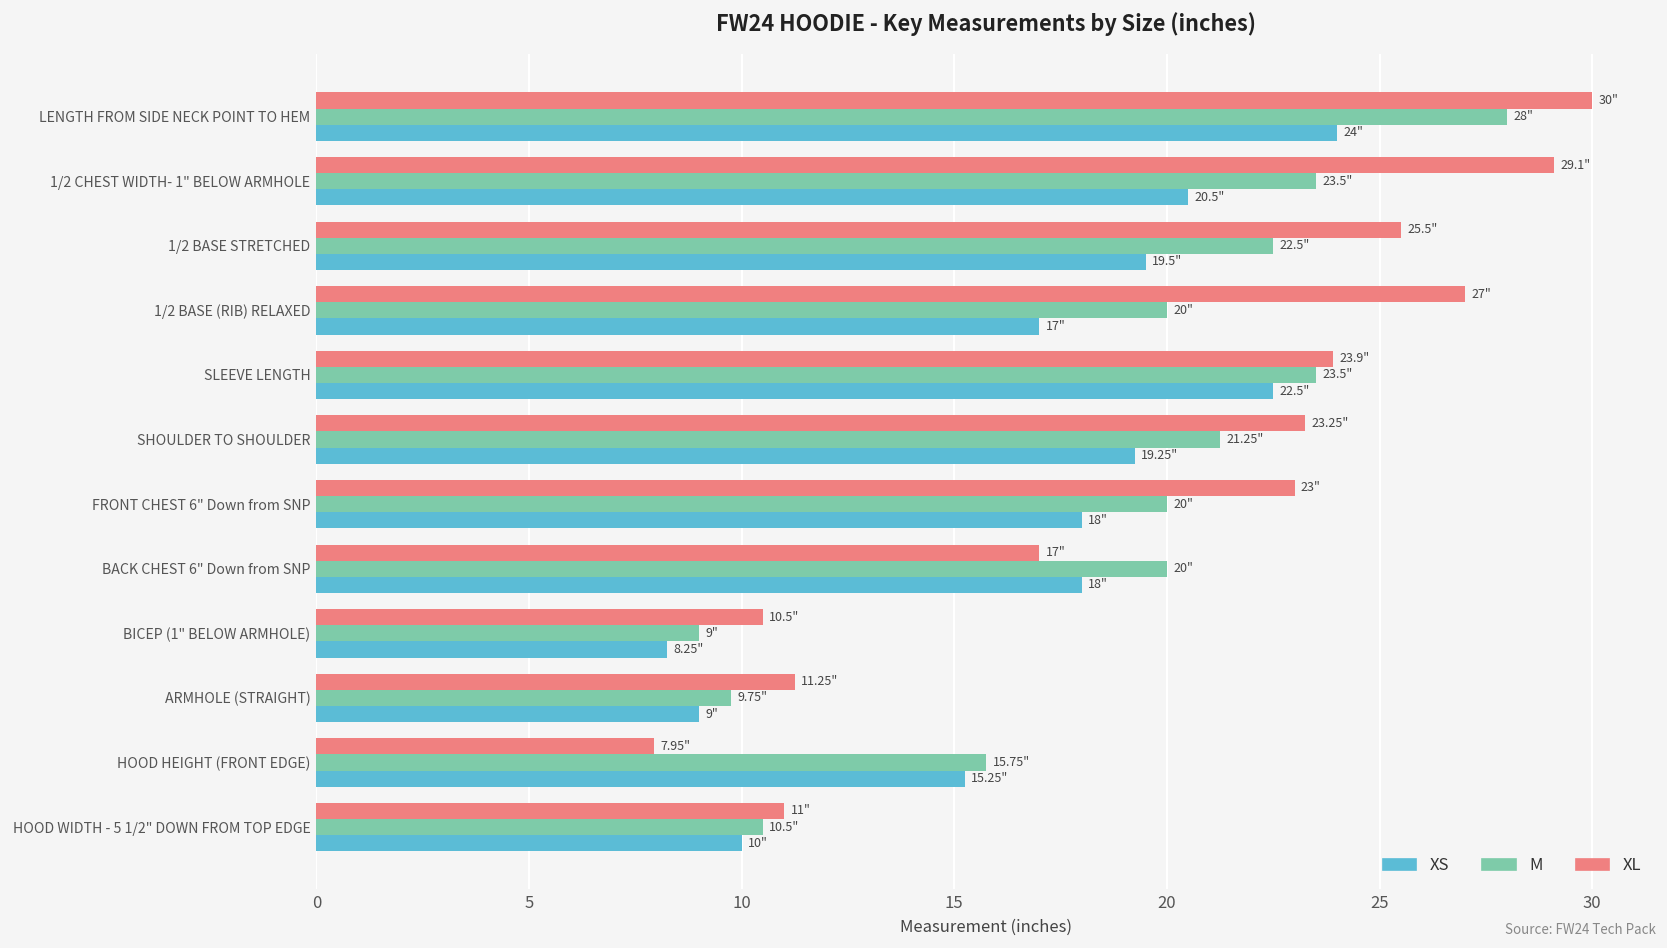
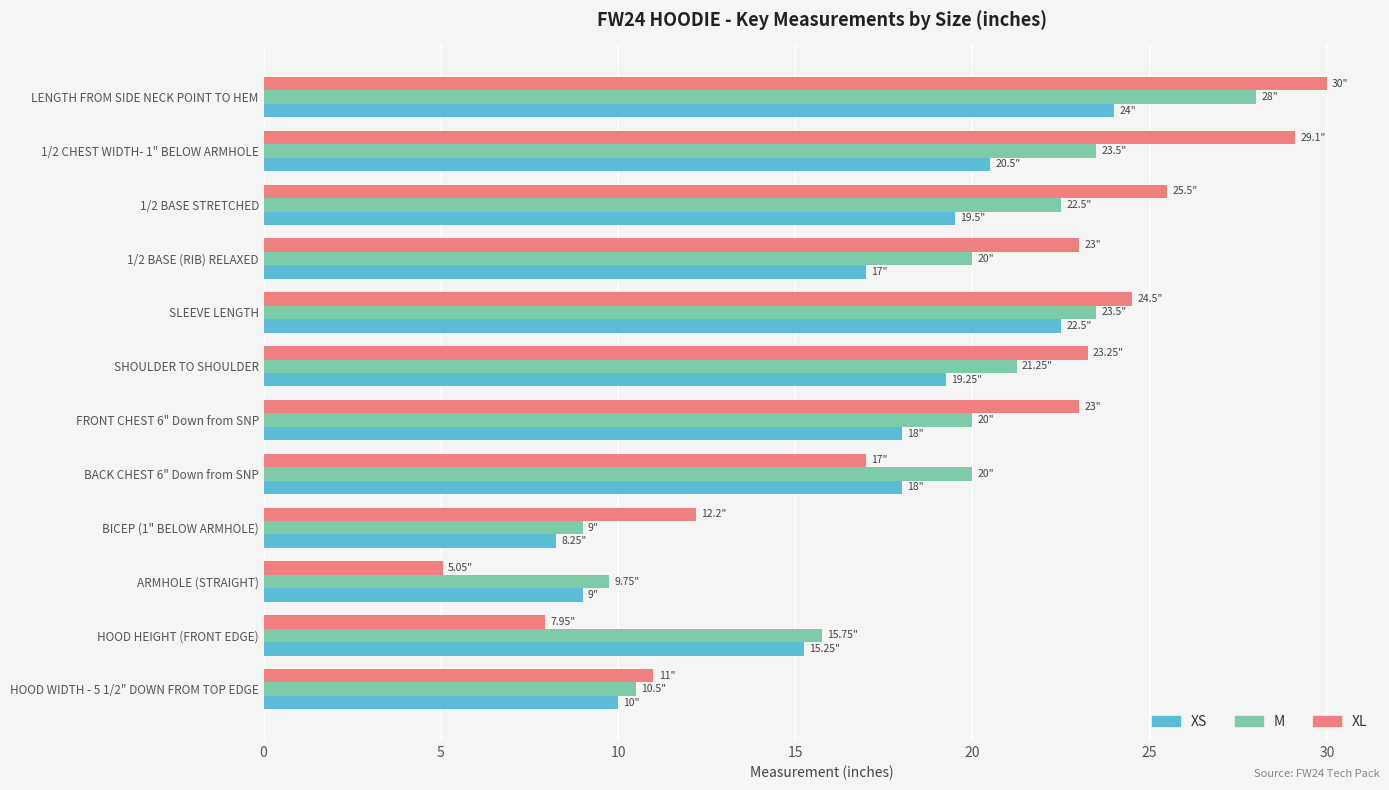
  {
    "XL": {
      "LENGTH FROM SIDE NECK POINT TO HEM": "30\"",
      "1/2 CHEST WIDTH- 1\" BELOW ARMHOLE": "29.1\"",
      "1/2 BASE STRETCHED": "25.5\"",
-     "1/2 BASE (RIB) RELAXED": "27\"",
-     "SLEEVE LENGTH": "23.9\"",
+     "1/2 BASE (RIB) RELAXED": "23\"",
+     "SLEEVE LENGTH": "24.5\"",
      "SHOULDER TO SHOULDER": "23.25\"",
      "FRONT CHEST 6\" Down from SNP": "23\"",
      "BACK CHEST 6\" Down from SNP": "17\"",
-     "BICEP (1\" BELOW ARMHOLE)": "10.5\"",
-     "ARMHOLE (STRAIGHT)": "11.25\"",
+     "BICEP (1\" BELOW ARMHOLE)": "12.2\"",
+     "ARMHOLE (STRAIGHT)": "5.05\"",
      "HOOD HEIGHT (FRONT EDGE)": "7.95\"",
      "HOOD WIDTH - 5 1/2\" DOWN FROM TOP EDGE": "11\""
    }
  }
